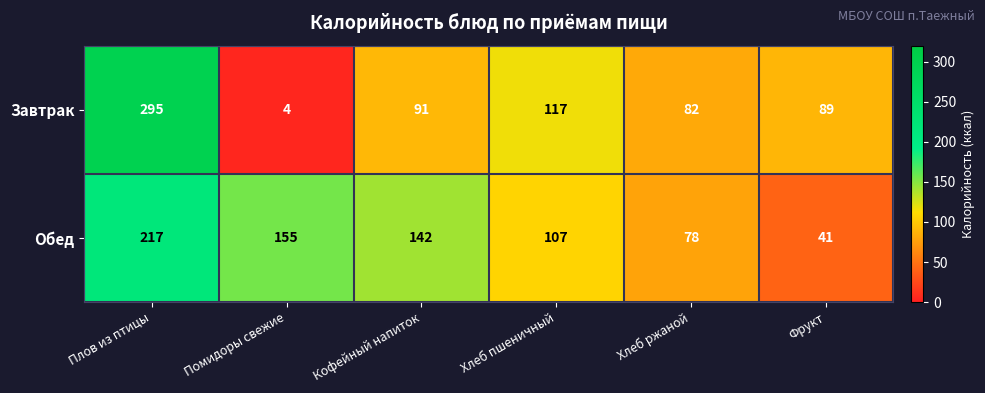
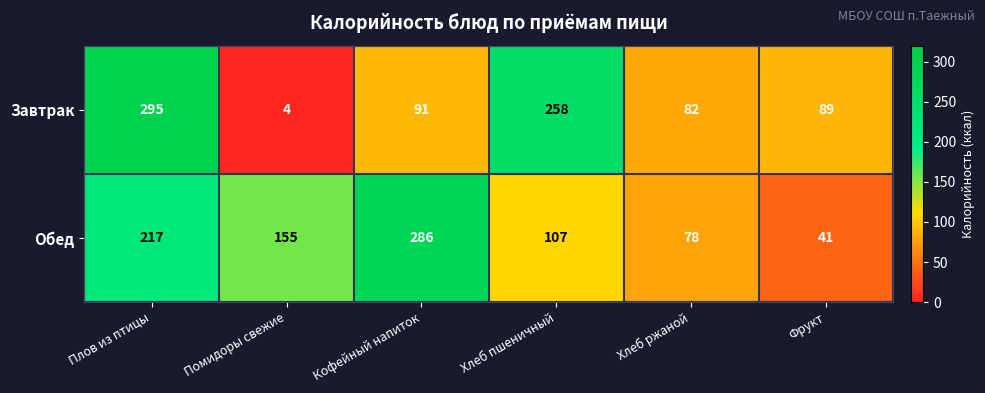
  {
    "Завтрак": {
      "Плов из птицы": 295,
      "Помидоры свежие": 4,
      "Кофейный напиток": 91,
-     "Хлеб пшеничный": 117,
+     "Хлеб пшеничный": 258,
      "Хлеб ржаной": 82,
      "Фрукт": 89
    },
    "Обед": {
      "Плов из птицы": 217,
      "Помидоры свежие": 155,
-     "Кофейный напиток": 142,
+     "Кофейный напиток": 286,
      "Хлеб пшеничный": 107,
      "Хлеб ржаной": 78,
      "Фрукт": 41
    }
  }
